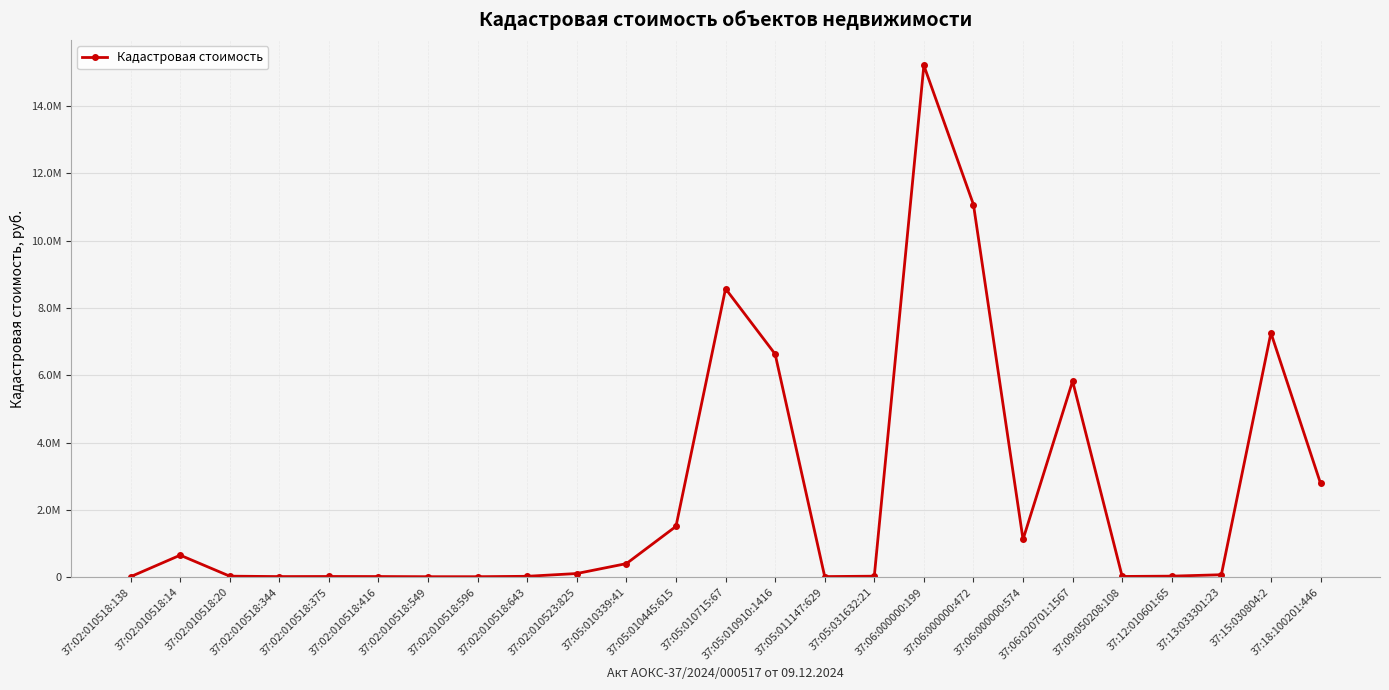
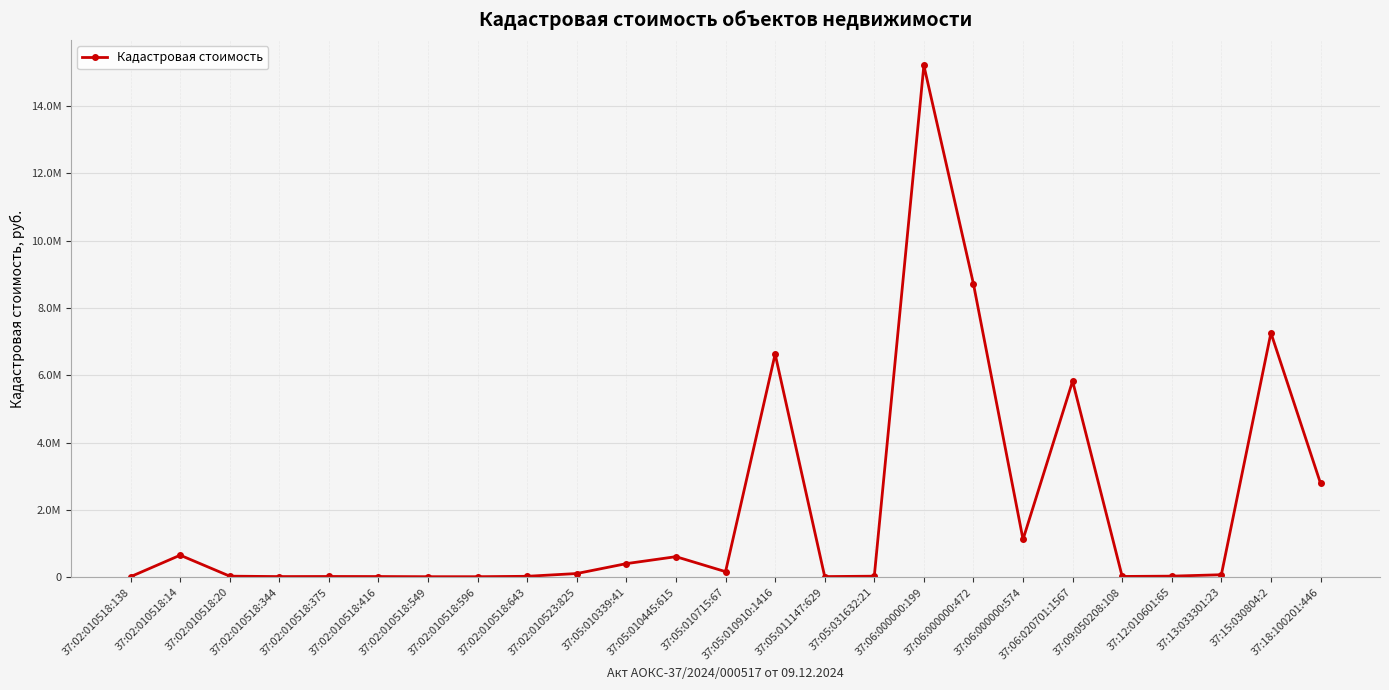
  {
    "37:02:010518:138": "0.0М",
    "37:02:010518:14": "0.7М",
    "37:02:010518:20": "0.0М",
    "37:02:010518:344": "0.0М",
    "37:02:010518:375": "0.0М",
    "37:02:010518:416": "0.0М",
    "37:02:010518:549": "0.0М",
    "37:02:010518:596": "0.0М",
    "37:02:010518:643": "0.0М",
    "37:02:010523:825": "0.1М",
    "37:05:010339:41": "0.4М",
-   "37:05:010445:615": "1.5М",
-   "37:05:010715:67": "8.6М",
+   "37:05:010445:615": "0.6М",
+   "37:05:010715:67": "0.2М",
    "37:05:010910:1416": "6.6М",
    "37:05:011147:629": "0.0М",
    "37:05:031632:21": "0.0М",
    "37:06:000000:199": "15.2М",
-   "37:06:000000:472": "11.1М",
+   "37:06:000000:472": "8.7М",
    "37:06:000000:574": "1.1М",
    "37:06:020701:1567": "5.8М",
    "37:09:050208:108": "0.0М",
    "37:12:010601:65": "0.0М",
    "37:13:033301:23": "0.1М",
    "37:15:030804:2": "7.3М",
    "37:18:100201:446": "2.8М"
  }
